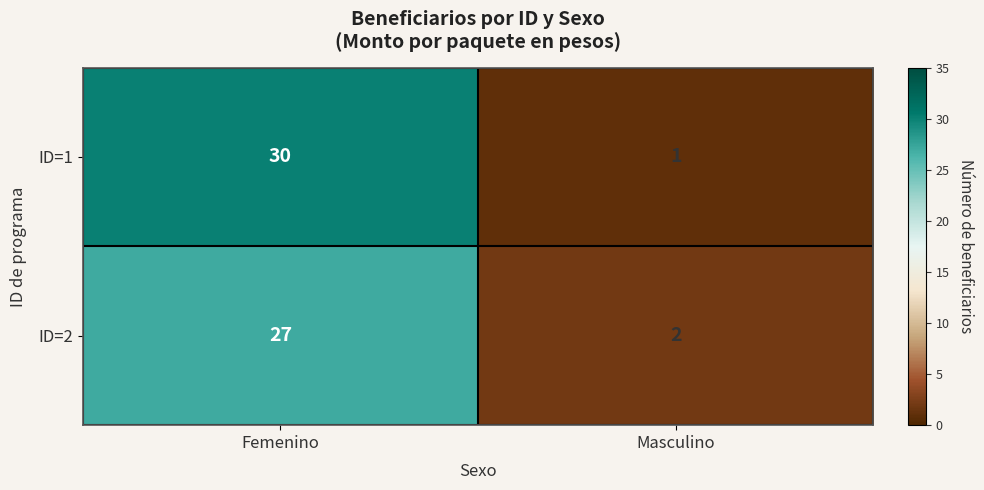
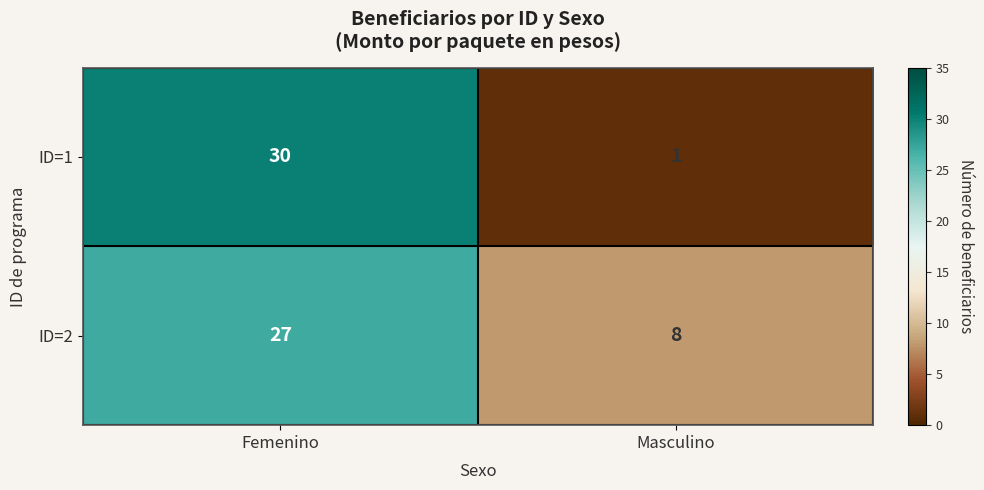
  {
    "ID=1": {
      "Femenino": 30
    },
    "ID=2": {
      "Femenino": 27,
-     "Masculino": 2
+     "Masculino": 8
    }
  }
